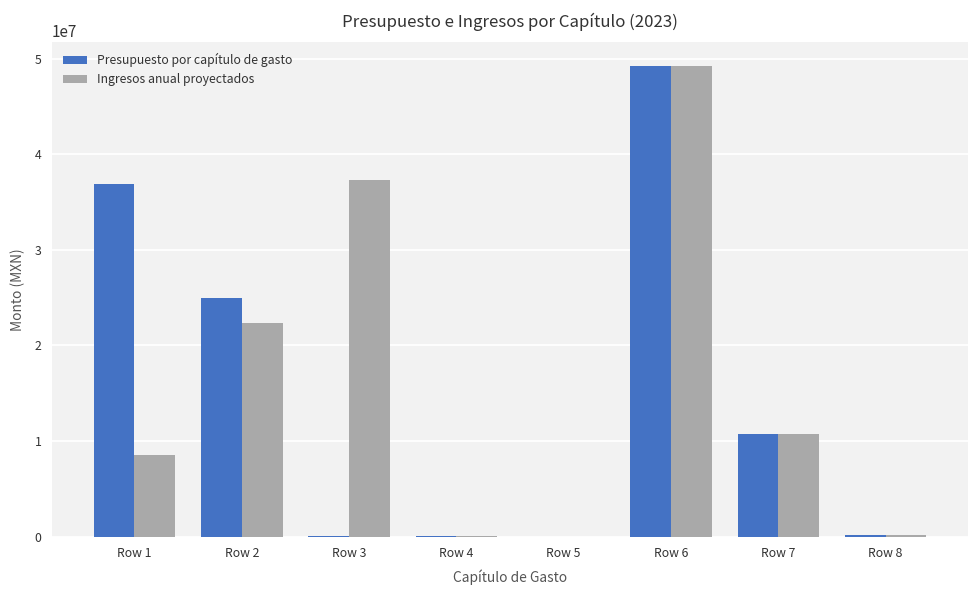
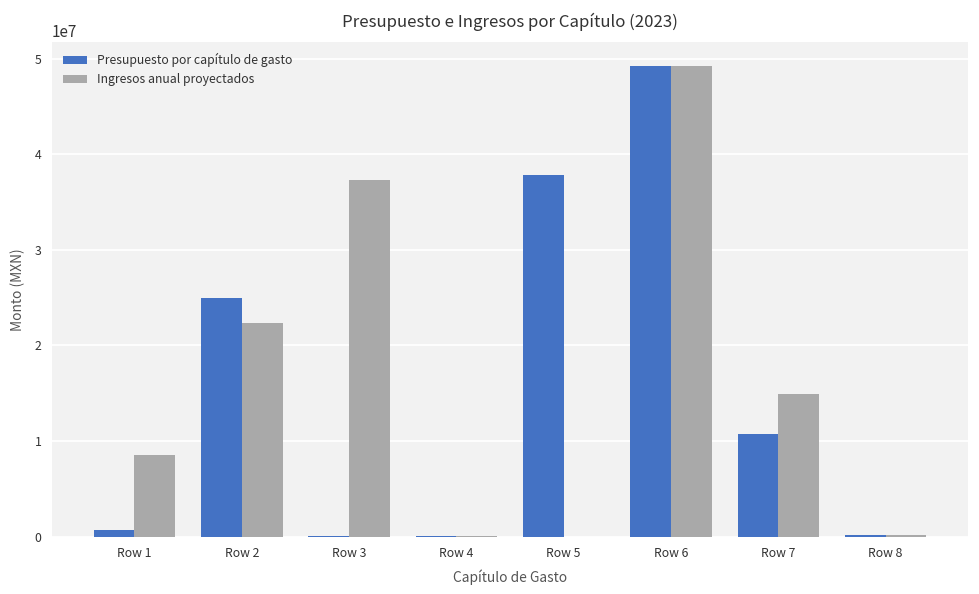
  {
    "Presupuesto por capítulo de gasto": {
-     "Row 1": 37000000,
+     "Row 1": 1000000,
      "Row 2": 25000000,
-     "Row 5": 0,
+     "Row 5": 38000000,
      "Row 6": 49000000,
      "Row 7": 11000000
    },
    "Ingresos anual proyectados": {
      "Row 1": 9000000,
      "Row 2": 22000000,
      "Row 3": 37000000,
      "Row 6": 49000000,
-     "Row 7": 11000000
+     "Row 7": 15000000
    }
  }
